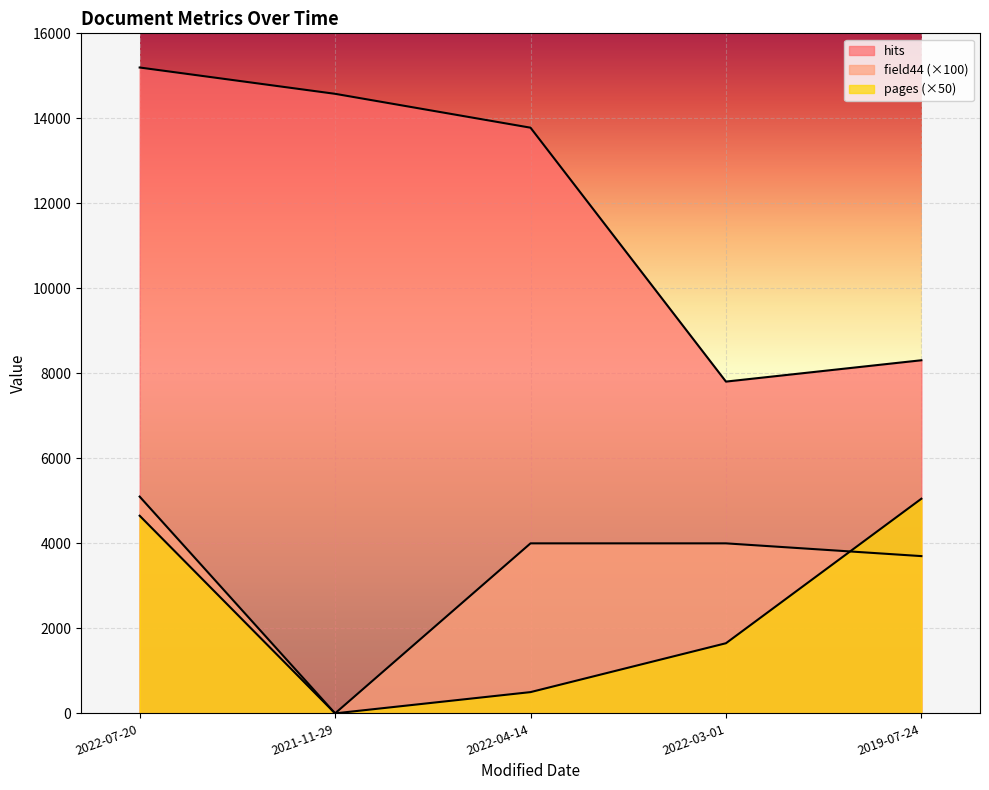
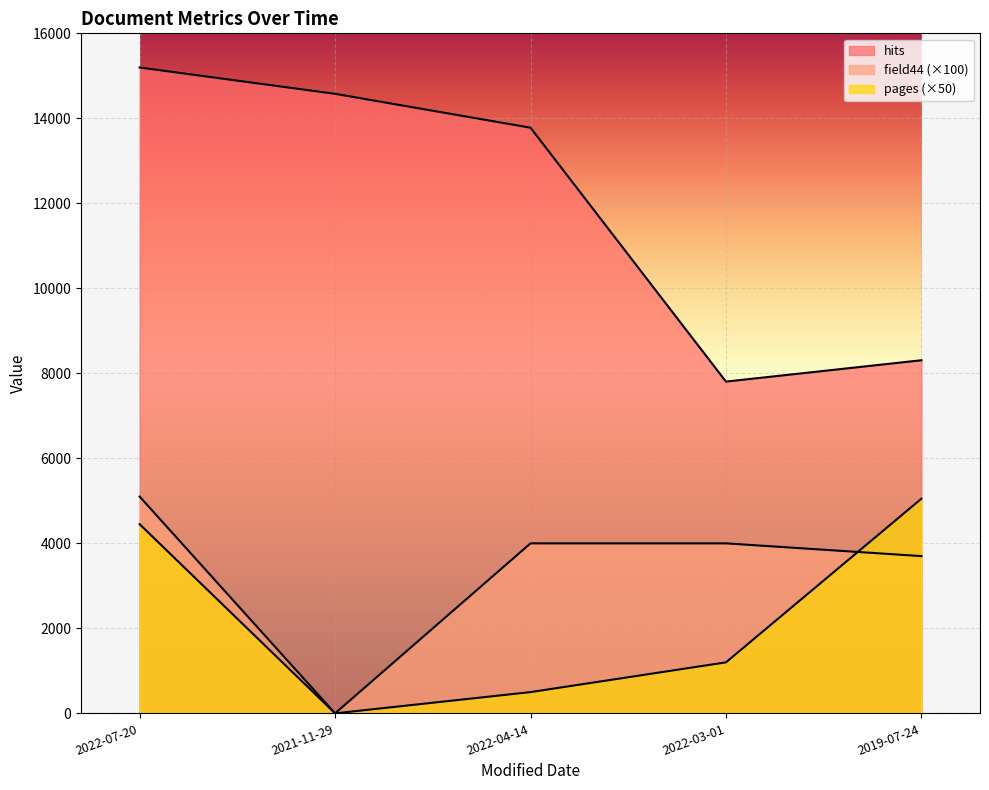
  {
    "pages (×50)": {
-     "2022-07-20": 4700,
+     "2022-07-20": 4500,
      "2022-04-14": 500,
-     "2022-03-01": 1700,
+     "2022-03-01": 1200,
      "2019-07-24": 5100
    }
  }
